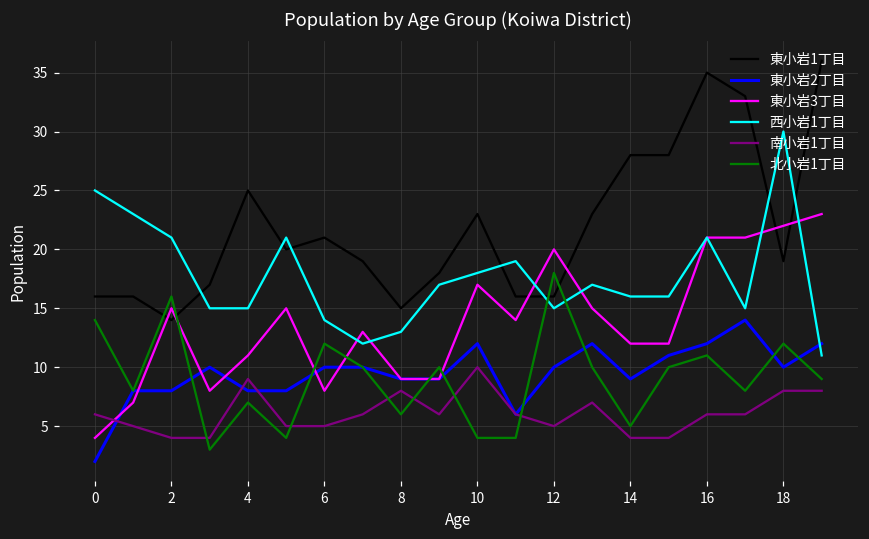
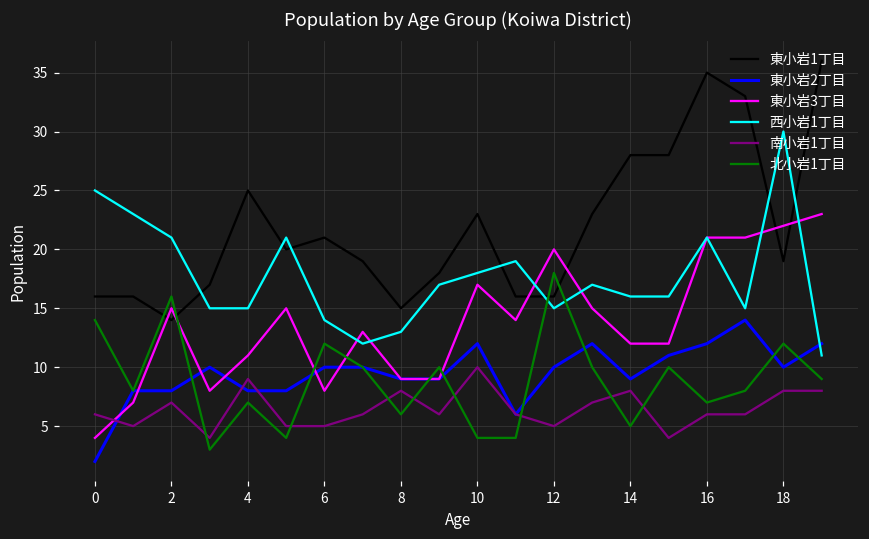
  {
    "東小岩1丁目": {
      "0": 16,
      "2": 14,
      "4": 25,
      "6": 21,
      "8": 15,
      "10": 23,
      "12": 16,
      "14": 28,
      "16": 35,
      "18": 19
    },
    "東小岩2丁目": {
      "0": 2,
      "2": 8,
      "4": 8,
      "6": 10,
      "10": 12,
      "12": 10,
      "14": 9,
      "16": 12,
      "18": 10
    },
    "東小岩3丁目": {
      "0": 4,
      "2": 15,
      "4": 11,
      "6": 8,
      "10": 17,
      "12": 20,
      "14": 12,
      "18": 22
    },
    "西小岩1丁目": {
      "0": 25,
      "2": 21,
      "4": 15,
      "6": 14,
      "8": 13,
      "10": 18,
      "12": 15,
      "14": 16,
      "18": 30
    },
    "南小岩1丁目": {
      "0": 6,
-     "2": 4,
+     "2": 7,
      "4": 9,
      "6": 5,
      "8": 8,
      "10": 10,
      "12": 5,
-     "14": 4,
+     "14": 8,
      "16": 6,
      "18": 8
    },
    "北小岩1丁目": {
      "0": 14,
      "2": 16,
      "4": 7,
      "6": 12,
      "8": 6,
      "10": 4,
      "12": 18,
      "14": 5,
-     "16": 11,
+     "16": 7,
      "18": 12
    }
  }
